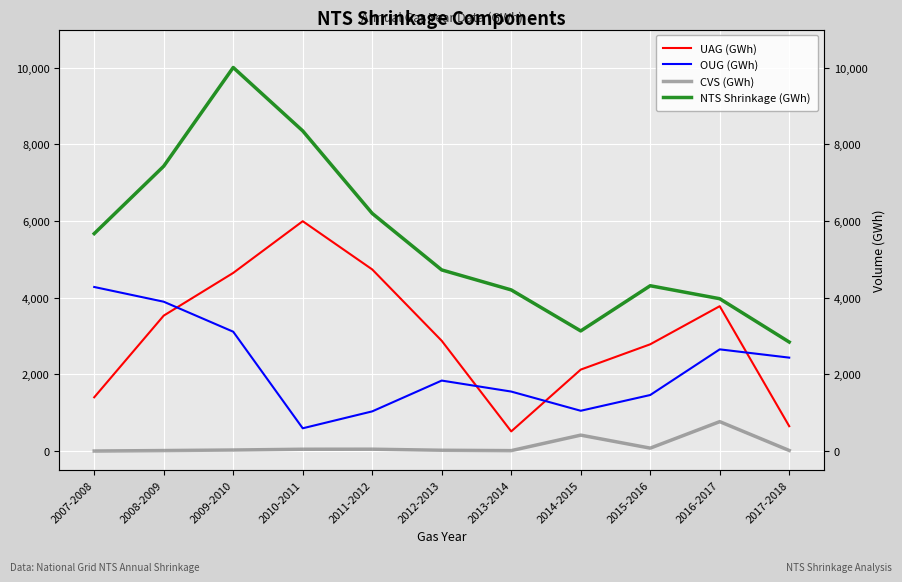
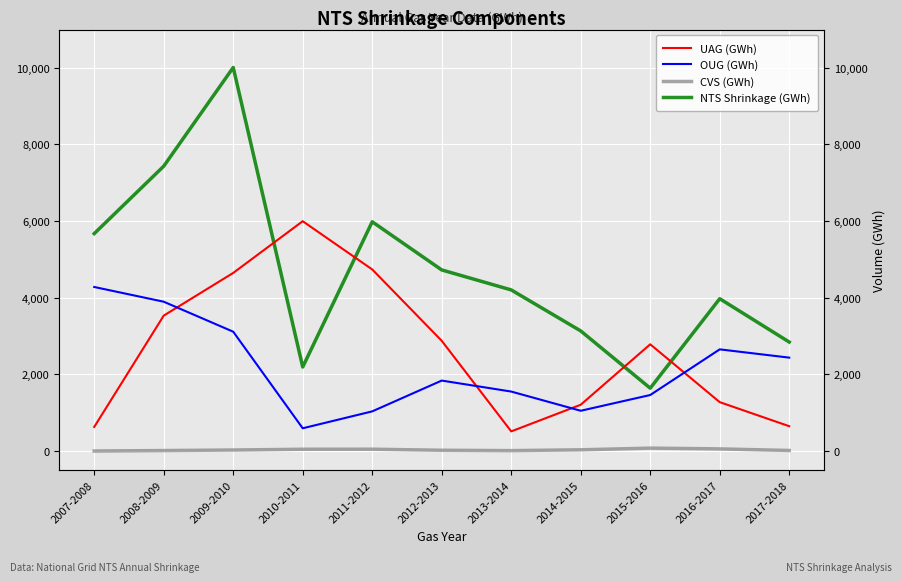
  {
    "UAG (GWh)": {
-     "2007-2008": "1,400",
+     "2007-2008": "600",
      "2008-2009": "3,500",
      "2009-2010": "4,600",
      "2010-2011": "6,000",
      "2011-2012": "4,700",
      "2012-2013": "2,900",
      "2013-2014": "500",
-     "2014-2015": "2,100",
+     "2014-2015": "1,200",
      "2015-2016": "2,800",
-     "2016-2017": "3,800",
+     "2016-2017": "1,300",
      "2017-2018": "600"
    },
    "OUG (GWh)": {
      "2007-2008": "4,300",
      "2008-2009": "3,900",
      "2009-2010": "3,100",
      "2010-2011": "600",
      "2011-2012": "1,000",
      "2012-2013": "1,800",
      "2013-2014": "1,500",
      "2014-2015": "1,000",
      "2015-2016": "1,500",
      "2016-2017": "2,600",
      "2017-2018": "2,400"
    },
    "CVS (GWh)": {
      "2007-2008": "0",
      "2008-2009": "0",
      "2009-2010": "0",
      "2010-2011": "0",
      "2011-2012": "0",
      "2012-2013": "0",
      "2013-2014": "0",
-     "2014-2015": "400",
+     "2014-2015": "0",
      "2015-2016": "100",
-     "2016-2017": "800",
+     "2016-2017": "100",
      "2017-2018": "0"
    },
    "NTS Shrinkage (GWh)": {
      "2007-2008": "5,700",
      "2008-2009": "7,400",
      "2009-2010": "10,000",
-     "2010-2011": "8,400",
-     "2011-2012": "6,200",
+     "2010-2011": "2,200",
+     "2011-2012": "6,000",
      "2012-2013": "4,700",
      "2013-2014": "4,200",
      "2014-2015": "3,100",
-     "2015-2016": "4,300",
+     "2015-2016": "1,600",
      "2016-2017": "4,000",
      "2017-2018": "2,800"
    }
  }
